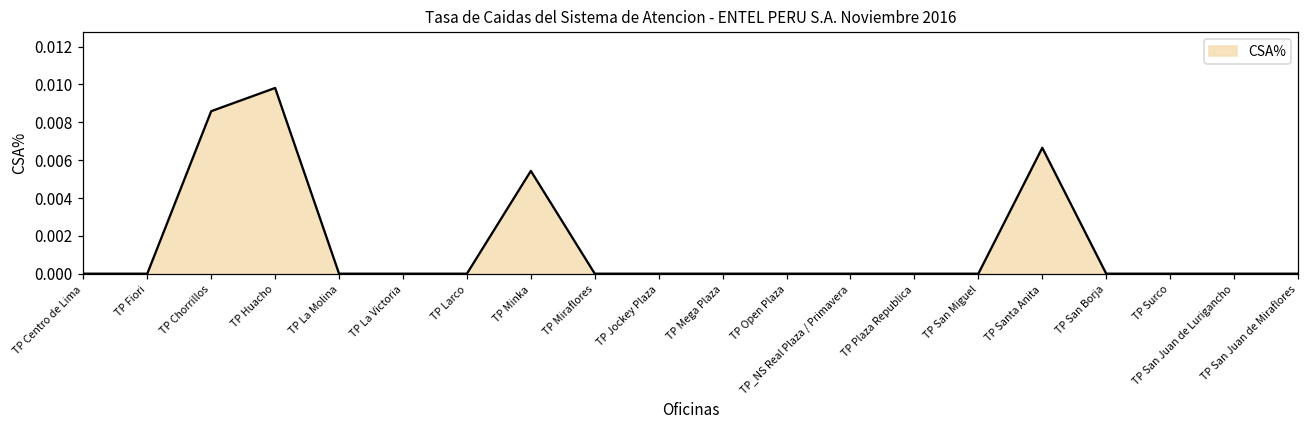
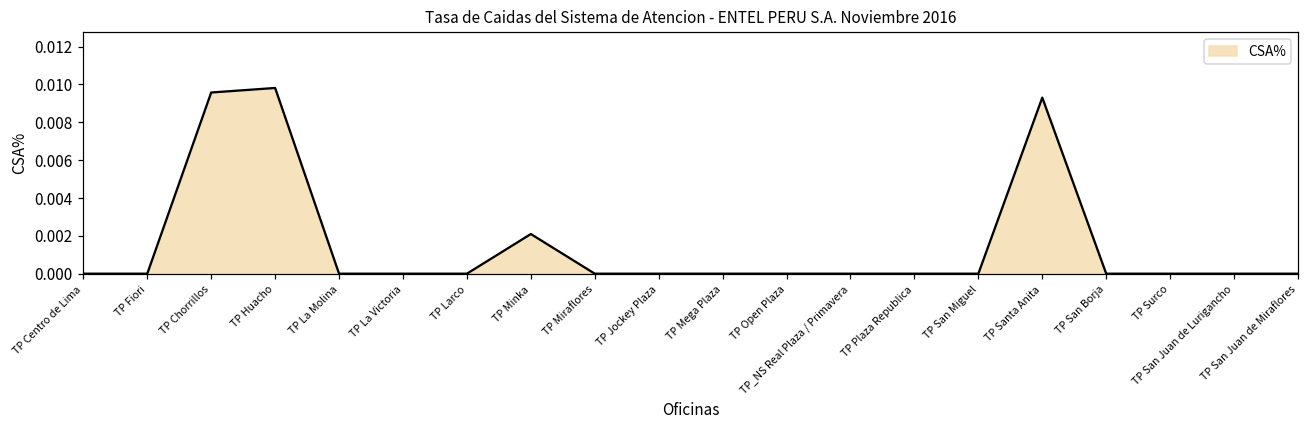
  {
    "TP Centro de Lima": 0.0000,
    "TP Fiori": 0.0000,
-   "TP Chorrillos": 0.0086,
+   "TP Chorrillos": 0.0096,
    "TP Huacho": 0.0098,
    "TP La Molina": 0.0000,
    "TP La Victoria": 0.0000,
    "TP Larco": 0.0000,
-   "TP Minka": 0.0054,
+   "TP Minka": 0.0021,
    "TP Miraflores": 0.0000,
    "TP Jockey Plaza": 0.0000,
    "TP Mega Plaza": 0.0000,
    "TP Open Plaza": 0.0000,
    "TP_NS Real Plaza / Primavera": 0.0000,
    "TP Plaza Republica": 0.0000,
    "TP San Miguel": 0.0000,
-   "TP Santa Anita": 0.0067,
+   "TP Santa Anita": 0.0093,
    "TP San Borja": 0.0000,
    "TP Surco": 0.0000,
    "TP San Juan de Lurigancho": 0.0000,
    "TP San Juan de Miraflores": 0.0000
  }
